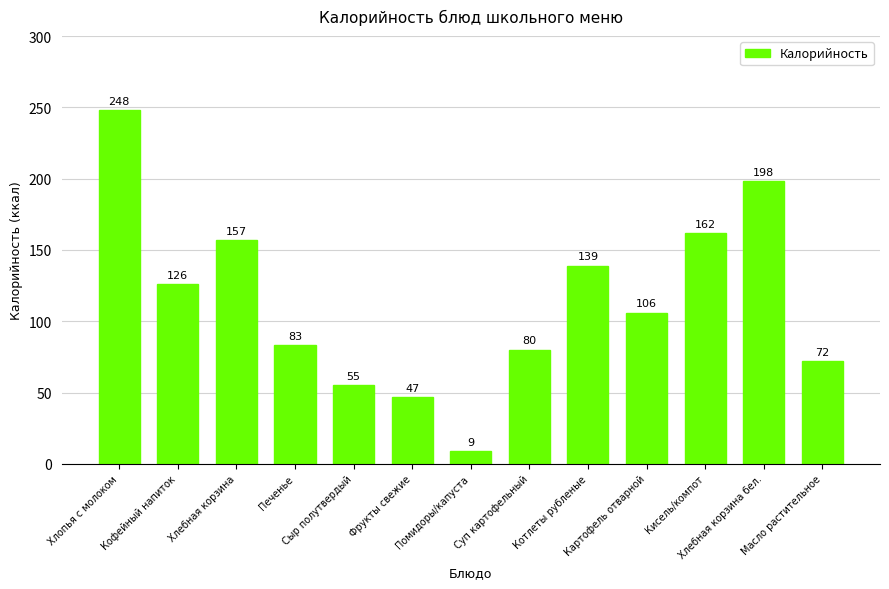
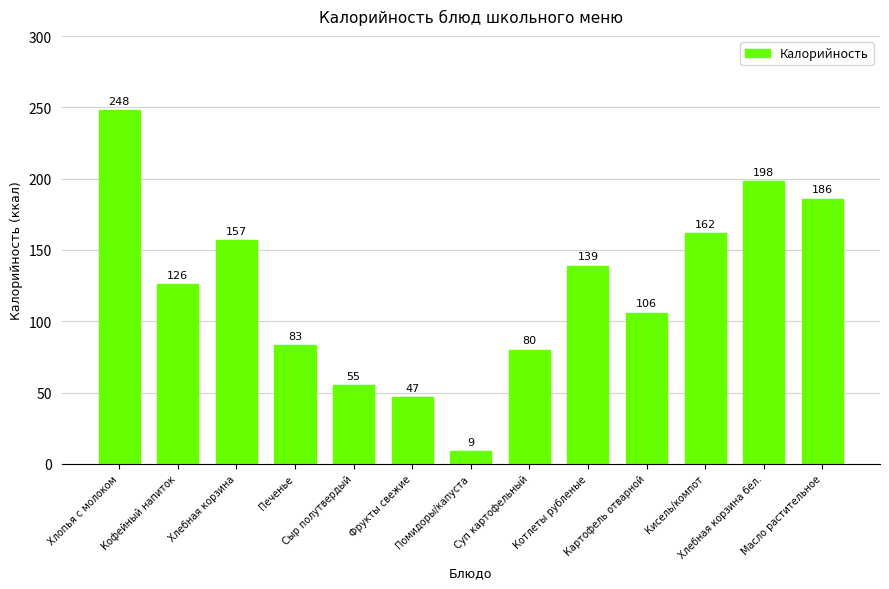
  {
    "Хлопья с молоком": 248,
    "Кофейный напиток": 126,
    "Хлебная корзина": 157,
    "Печенье": 83,
    "Сыр полутвердый": 55,
    "Фрукты свежие": 47,
    "Помидоры/капуста": 9,
    "Суп картофельный": 80,
    "Котлеты рубленые": 139,
    "Картофель отварной": 106,
    "Кисель/компот": 162,
    "Хлебная корзина бел.": 198,
-   "Масло растительное": 72
+   "Масло растительное": 186
  }
